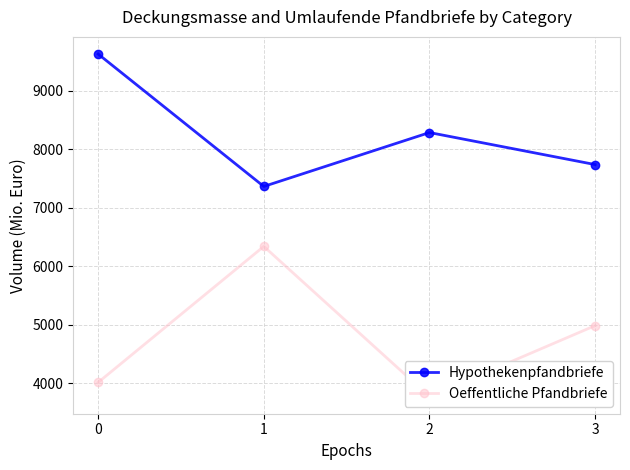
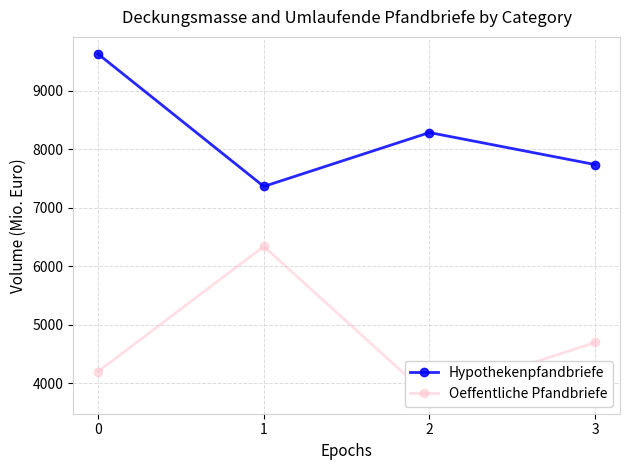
  {
    "Hypothekenpfandbriefe": {
      "0": 9600,
      "1": 7400,
      "2": 8300,
      "3": 7700
    },
    "Oeffentliche Pfandbriefe": {
-     "0": 4000,
+     "0": 4200,
      "1": 6300,
-     "3": 5000
+     "3": 4700
    }
  }
